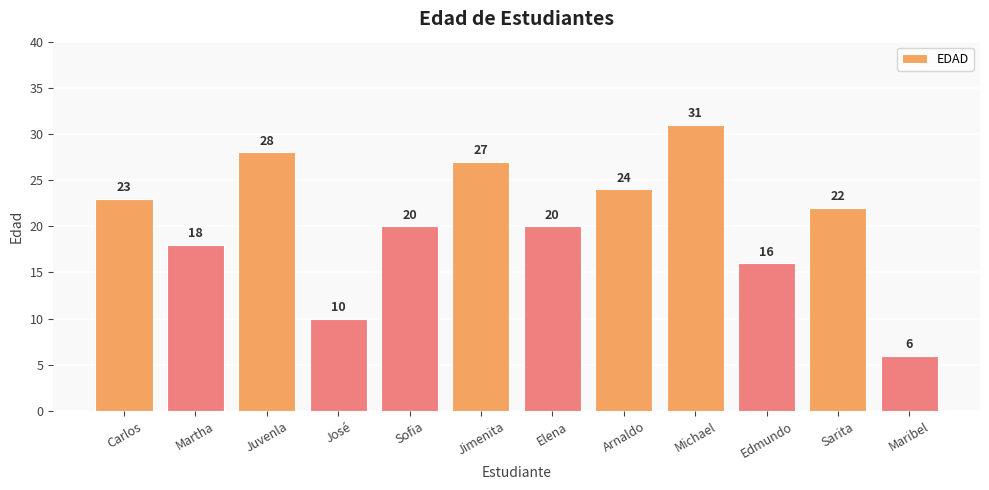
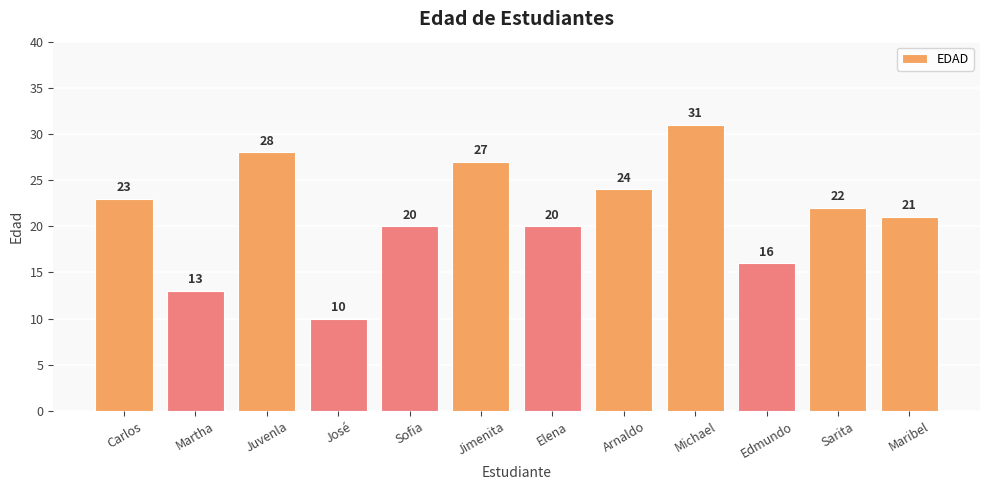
  {
    "Carlos": 23,
-   "Martha": 18,
+   "Martha": 13,
    "Juvenla": 28,
    "José": 10,
    "Sofia": 20,
    "Jimenita": 27,
    "Elena": 20,
    "Arnaldo": 24,
    "Michael": 31,
    "Edmundo": 16,
    "Sarita": 22,
-   "Maribel": 6
+   "Maribel": 21
  }
